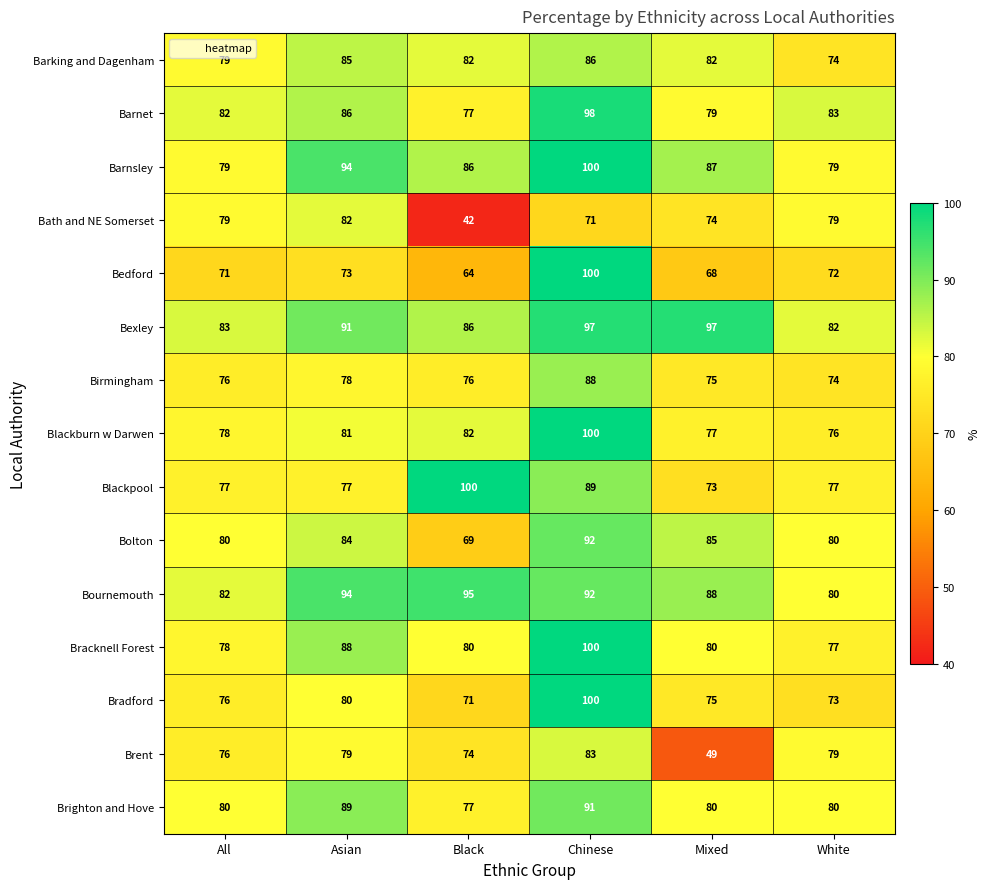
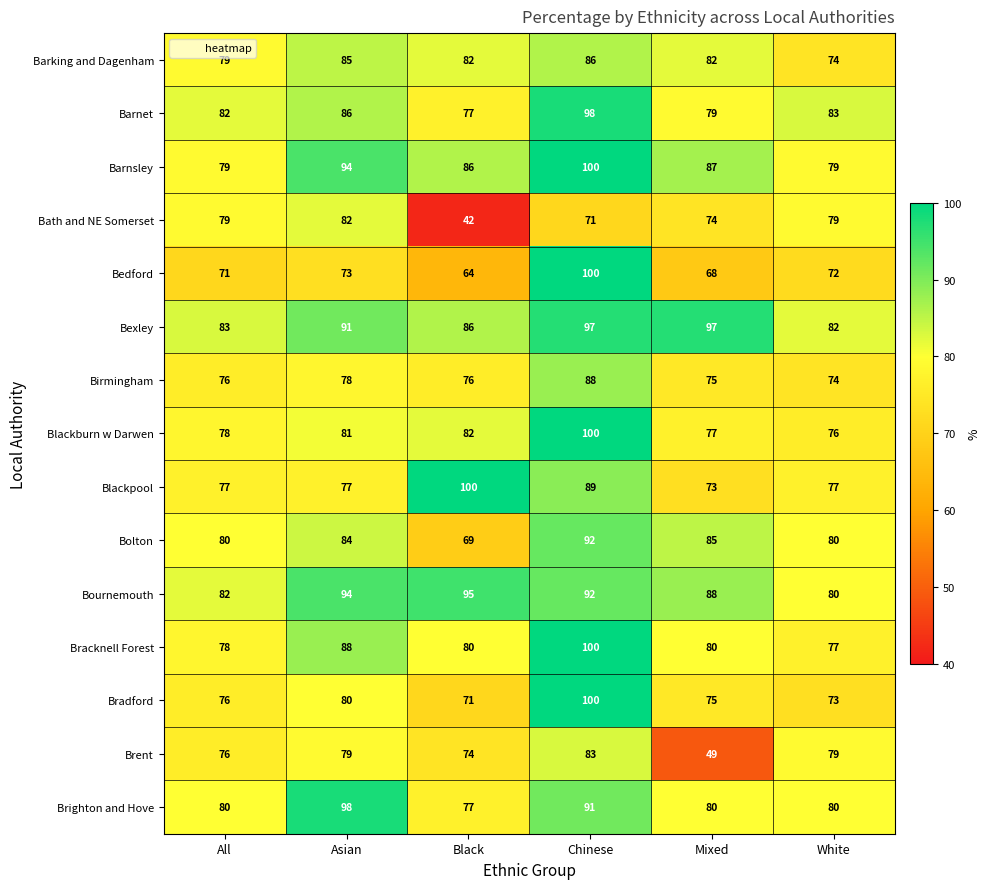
  {
    "Barking and Dagenham": {
      "Asian": 85,
      "Black": 82,
      "Chinese": 86,
      "Mixed": 82,
      "White": 74
    },
    "Barnet": {
      "All": 82,
      "Asian": 86,
      "Black": 77,
      "Chinese": 98,
      "Mixed": 79,
      "White": 83
    },
    "Barnsley": {
      "All": 79,
      "Asian": 94,
      "Black": 86,
      "Chinese": 100,
      "Mixed": 87,
      "White": 79
    },
    "Bath and NE Somerset": {
      "All": 79,
      "Asian": 82,
      "Black": 42,
      "Chinese": 71,
      "Mixed": 74,
      "White": 79
    },
    "Bedford": {
      "All": 71,
      "Asian": 73,
      "Black": 64,
      "Chinese": 100,
      "Mixed": 68,
      "White": 72
    },
    "Bexley": {
      "All": 83,
      "Asian": 91,
      "Black": 86,
      "Chinese": 97,
      "Mixed": 97,
      "White": 82
    },
    "Birmingham": {
      "All": 76,
      "Asian": 78,
      "Black": 76,
      "Chinese": 88,
      "Mixed": 75,
      "White": 74
    },
    "Blackburn w Darwen": {
      "All": 78,
      "Asian": 81,
      "Black": 82,
      "Chinese": 100,
      "Mixed": 77,
      "White": 76
    },
    "Blackpool": {
      "All": 77,
      "Asian": 77,
      "Black": 100,
      "Chinese": 89,
      "Mixed": 73,
      "White": 77
    },
    "Bolton": {
      "All": 80,
      "Asian": 84,
      "Black": 69,
      "Chinese": 92,
      "Mixed": 85,
      "White": 80
    },
    "Bournemouth": {
      "All": 82,
      "Asian": 94,
      "Black": 95,
      "Chinese": 92,
      "Mixed": 88,
      "White": 80
    },
    "Bracknell Forest": {
      "All": 78,
      "Asian": 88,
      "Black": 80,
      "Chinese": 100,
      "Mixed": 80,
      "White": 77
    },
    "Bradford": {
      "All": 76,
      "Asian": 80,
      "Black": 71,
      "Chinese": 100,
      "Mixed": 75,
      "White": 73
    },
    "Brent": {
      "All": 76,
      "Asian": 79,
      "Black": 74,
      "Chinese": 83,
      "Mixed": 49,
      "White": 79
    },
    "Brighton and Hove": {
      "All": 80,
-     "Asian": 89,
+     "Asian": 98,
      "Black": 77,
      "Chinese": 91,
      "Mixed": 80,
      "White": 80
    }
  }
